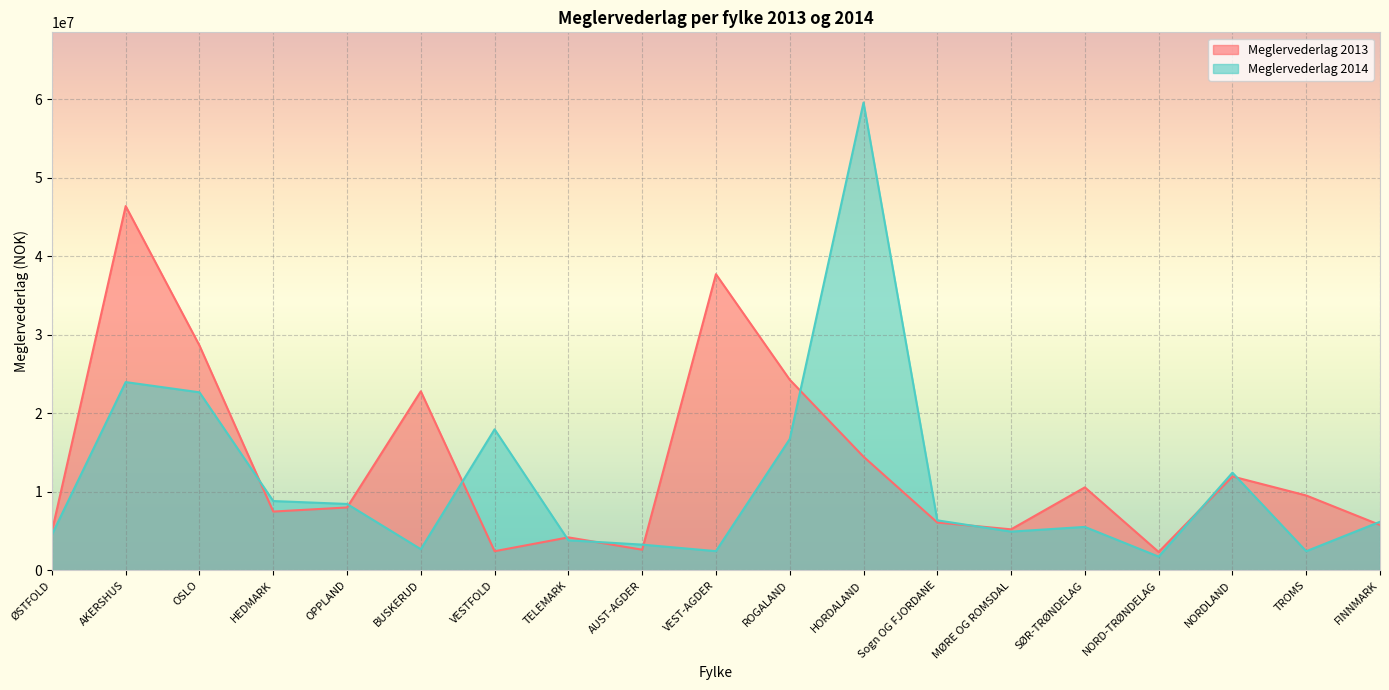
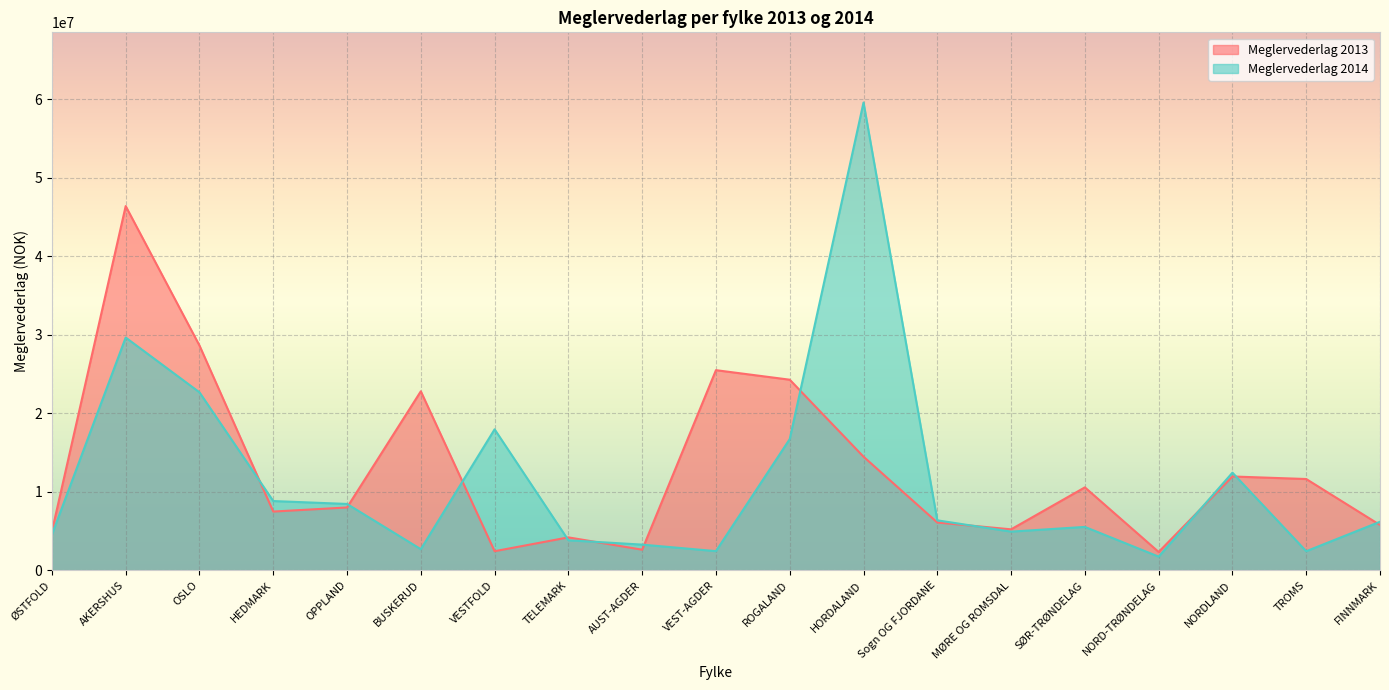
  {
    "Meglervederlag 2013": {
      "ØSTFOLD": 5000000,
      "AKERSHUS": 46000000,
      "OSLO": 29000000,
      "HEDMARK": 7000000,
      "OPPLAND": 8000000,
      "BUSKERUD": 23000000,
      "VESTFOLD": 2000000,
      "TELEMARK": 4000000,
      "AUST-AGDER": 3000000,
-     "VEST-AGDER": 38000000,
+     "VEST-AGDER": 26000000,
      "ROGALAND": 24000000,
      "HORDALAND": 14000000,
      "SØR-TRØNDELAG": 11000000,
      "NORD-TRØNDELAG": 2000000,
      "NORDLAND": 12000000,
-     "TROMS": 10000000,
+     "TROMS": 12000000,
      "FINNMARK": 6000000
    },
    "Meglervederlag 2014": {
      "ØSTFOLD": 5000000,
-     "AKERSHUS": 24000000,
+     "AKERSHUS": 30000000,
      "OSLO": 23000000,
      "HEDMARK": 9000000,
      "OPPLAND": 8000000,
      "BUSKERUD": 3000000,
      "VESTFOLD": 18000000,
      "TELEMARK": 4000000,
      "AUST-AGDER": 3000000,
      "VEST-AGDER": 2000000,
      "ROGALAND": 17000000,
      "HORDALAND": 60000000,
      "SØR-TRØNDELAG": 6000000,
      "NORD-TRØNDELAG": 2000000,
      "NORDLAND": 12000000,
      "TROMS": 2000000,
      "FINNMARK": 6000000
    }
  }
